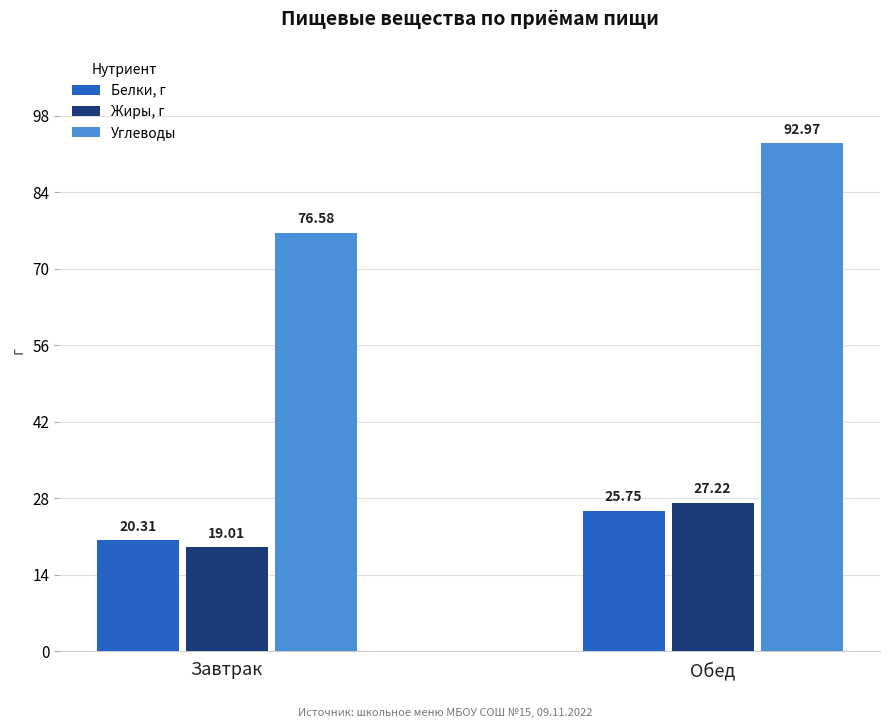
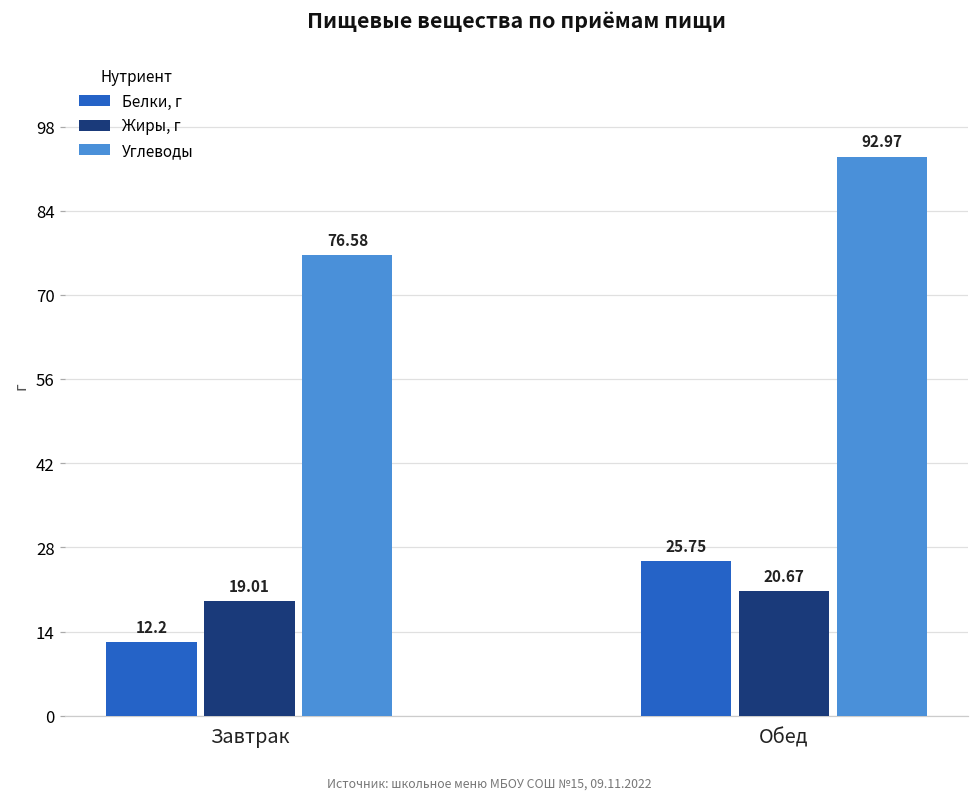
  {
    "Белки, г": {
-     "Завтрак": 20.31,
+     "Завтрак": 12.2,
      "Обед": 25.75
    },
    "Жиры, г": {
      "Завтрак": 19.01,
-     "Обед": 27.22
+     "Обед": 20.67
    },
    "Углеводы": {
      "Завтрак": 76.58,
      "Обед": 92.97
    }
  }
